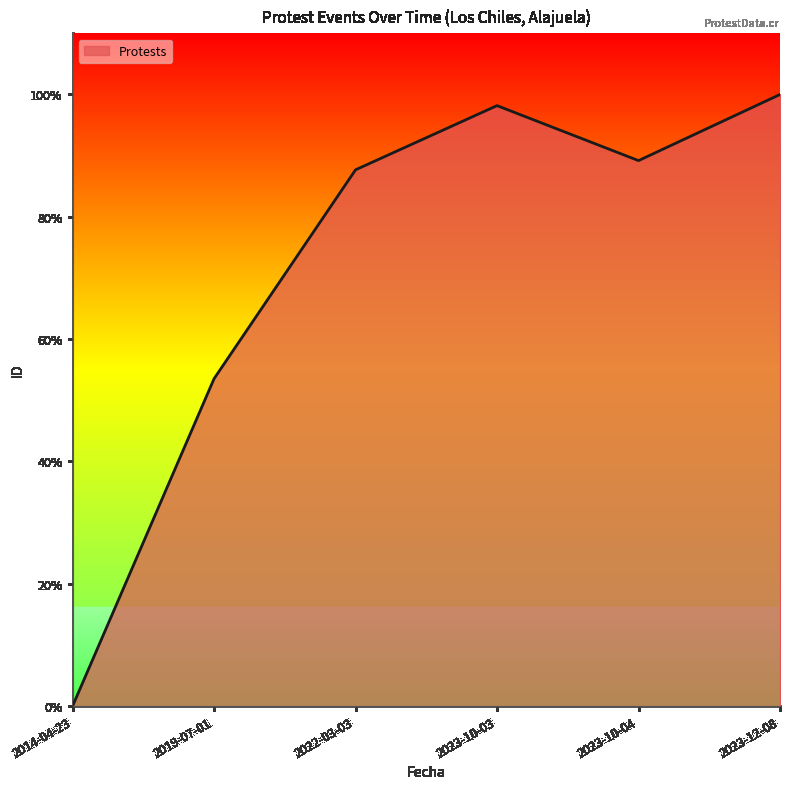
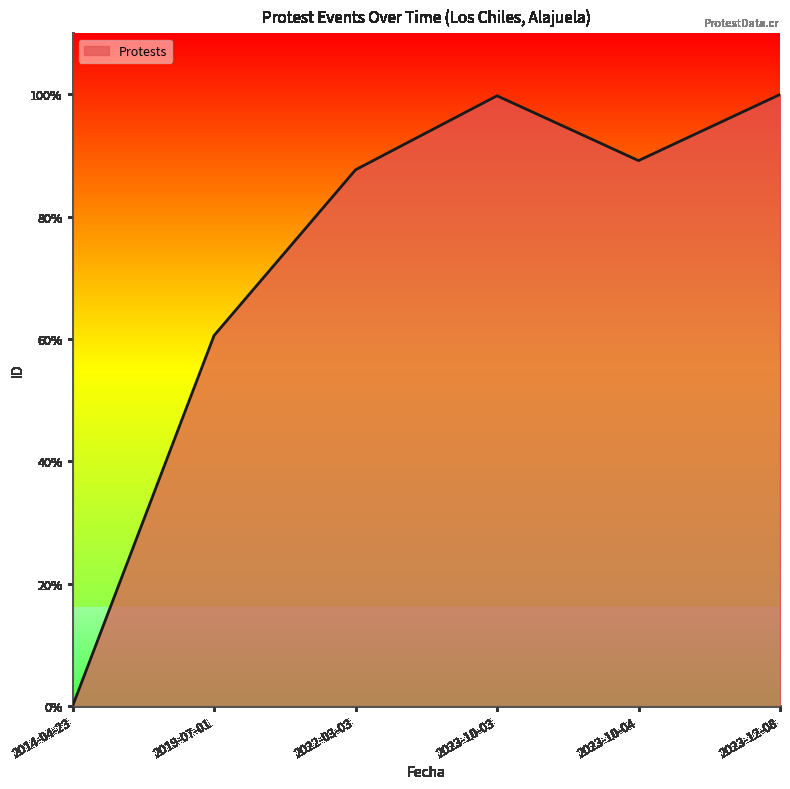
  {
    "2014-04-23": "0%",
-   "2019-07-01": "54%",
+   "2019-07-01": "61%",
    "2022-03-03": "88%",
-   "2023-10-03": "98%",
+   "2023-10-03": "100%",
    "2023-10-04": "89%",
    "2023-12-08": "100%"
  }
